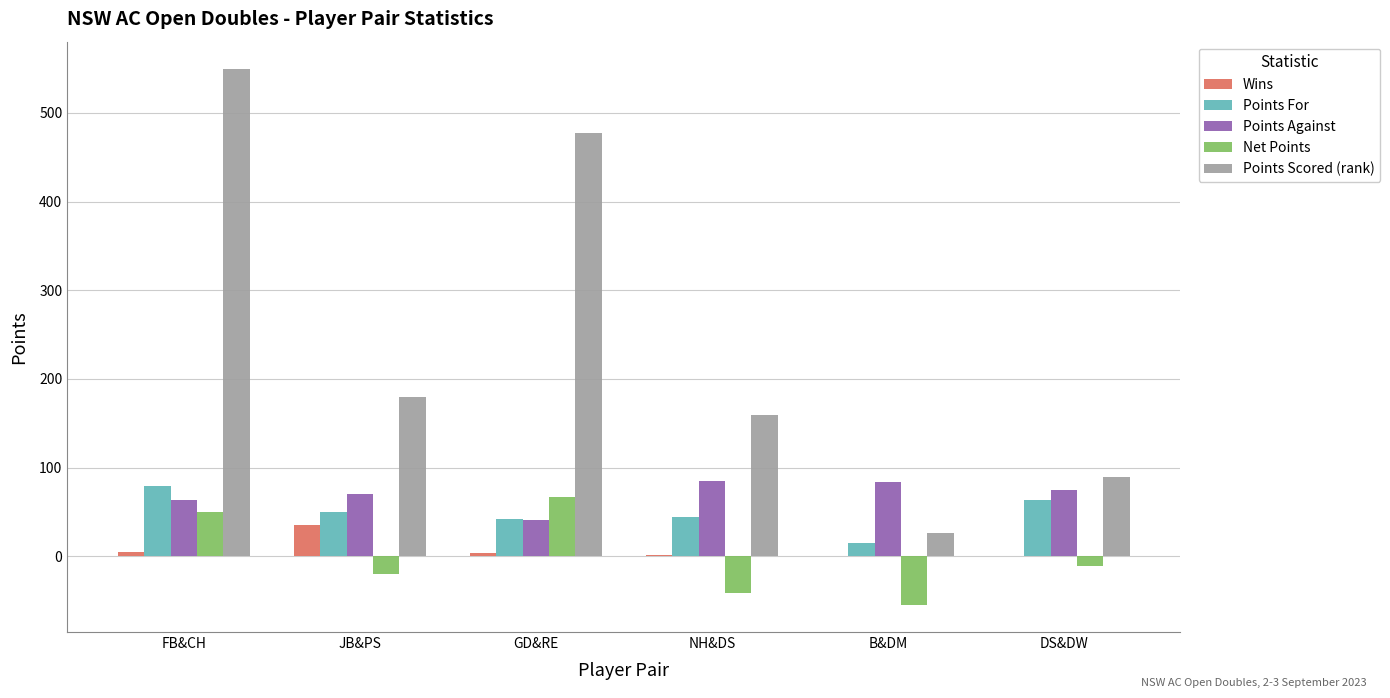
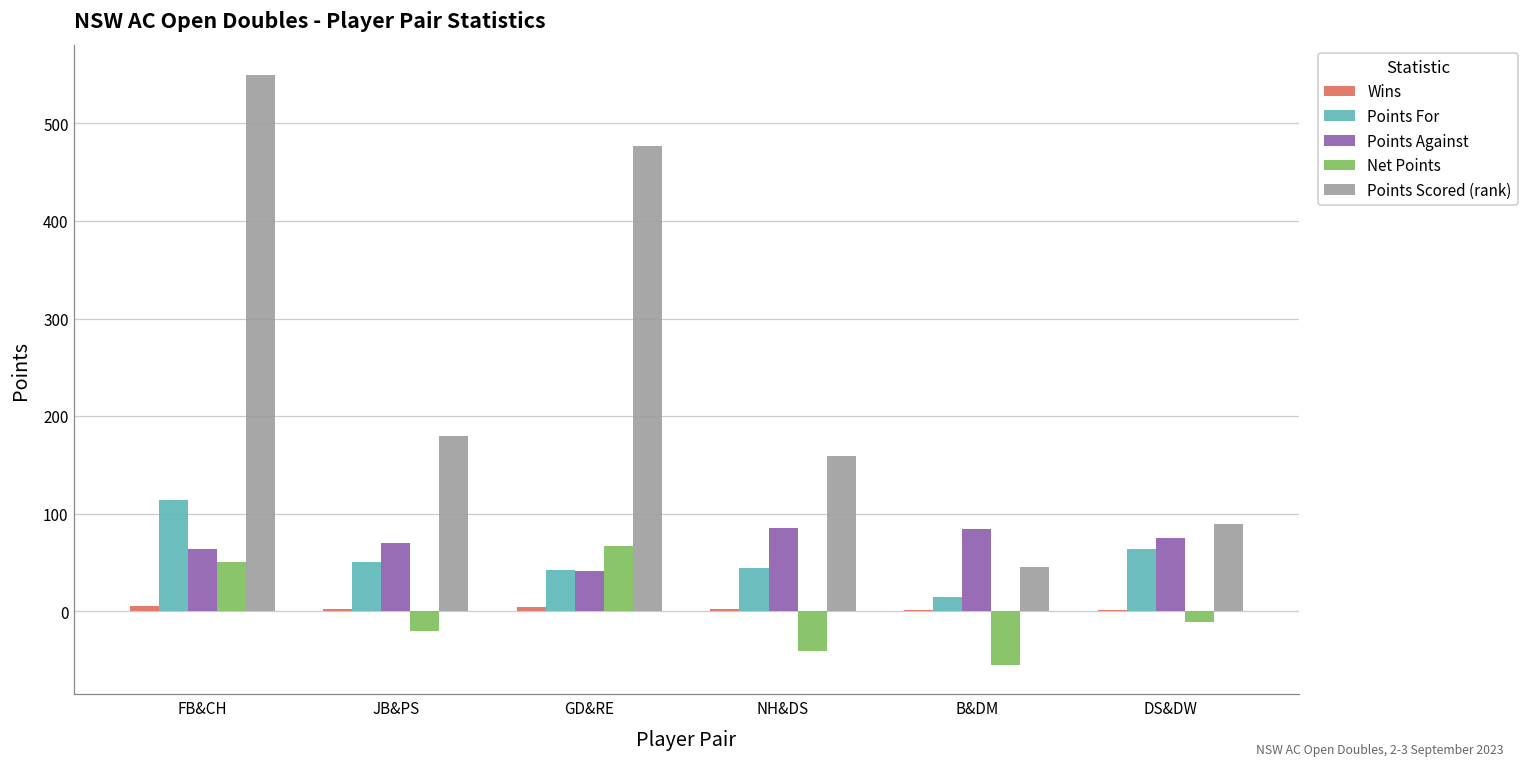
  {
    "Wins": {
      "FB&CH": 10,
-     "JB&PS": 40,
+     "JB&PS": 0,
      "GD&RE": 0
    },
    "Points For": {
-     "FB&CH": 80,
+     "FB&CH": 110,
      "JB&PS": 50,
      "GD&RE": 40,
      "NH&DS": 40,
      "B&DM": 20,
      "DS&DW": 60
    },
    "Points Against": {
      "FB&CH": 60,
      "JB&PS": 70,
      "GD&RE": 40,
      "NH&DS": 90,
      "B&DM": 80,
      "DS&DW": 80
    },
    "Net Points": {
      "FB&CH": 50,
      "JB&PS": -20,
      "GD&RE": 70,
      "NH&DS": -40,
      "B&DM": -60,
      "DS&DW": -10
    },
    "Points Scored (rank)": {
      "FB&CH": 550,
      "JB&PS": 180,
      "GD&RE": 480,
      "NH&DS": 160,
-     "B&DM": 30,
+     "B&DM": 50,
      "DS&DW": 90
    }
  }
